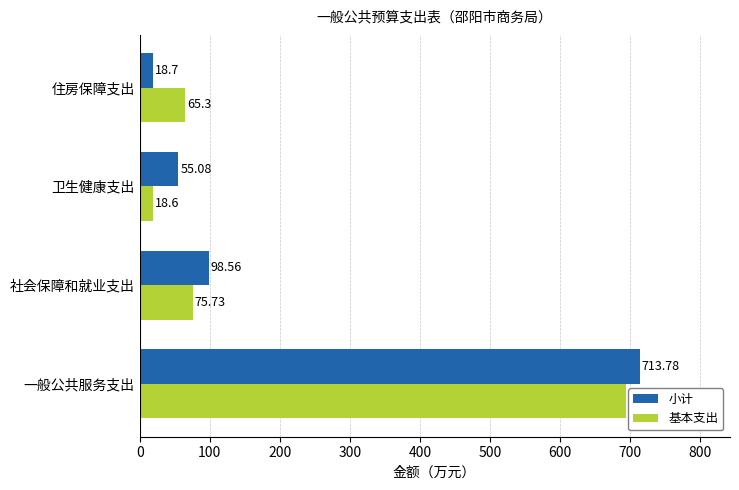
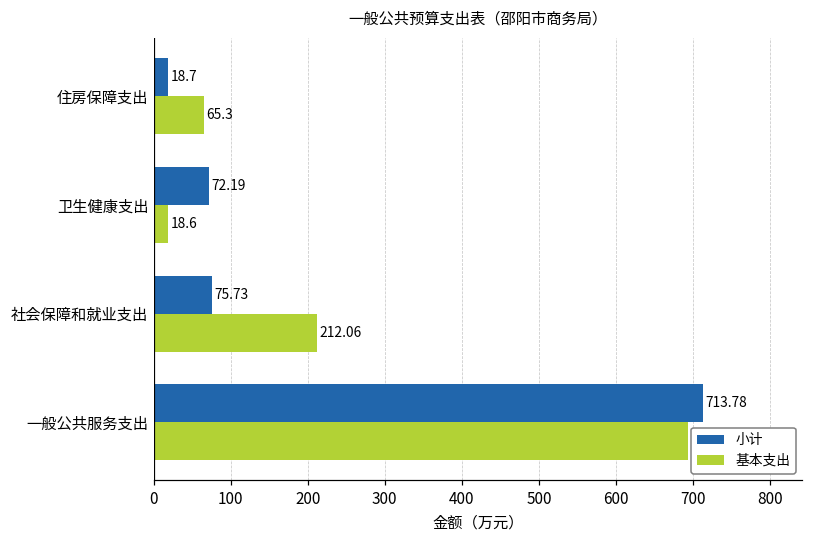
  {
    "小计": {
      "住房保障支出": 18.7,
-     "卫生健康支出": 55.08,
-     "社会保障和就业支出": 98.56,
+     "卫生健康支出": 72.19,
+     "社会保障和就业支出": 75.73,
      "一般公共服务支出": 713.78
    },
    "基本支出": {
      "住房保障支出": 65.3,
      "卫生健康支出": 18.6,
-     "社会保障和就业支出": 75.73
+     "社会保障和就业支出": 212.06
    }
  }
